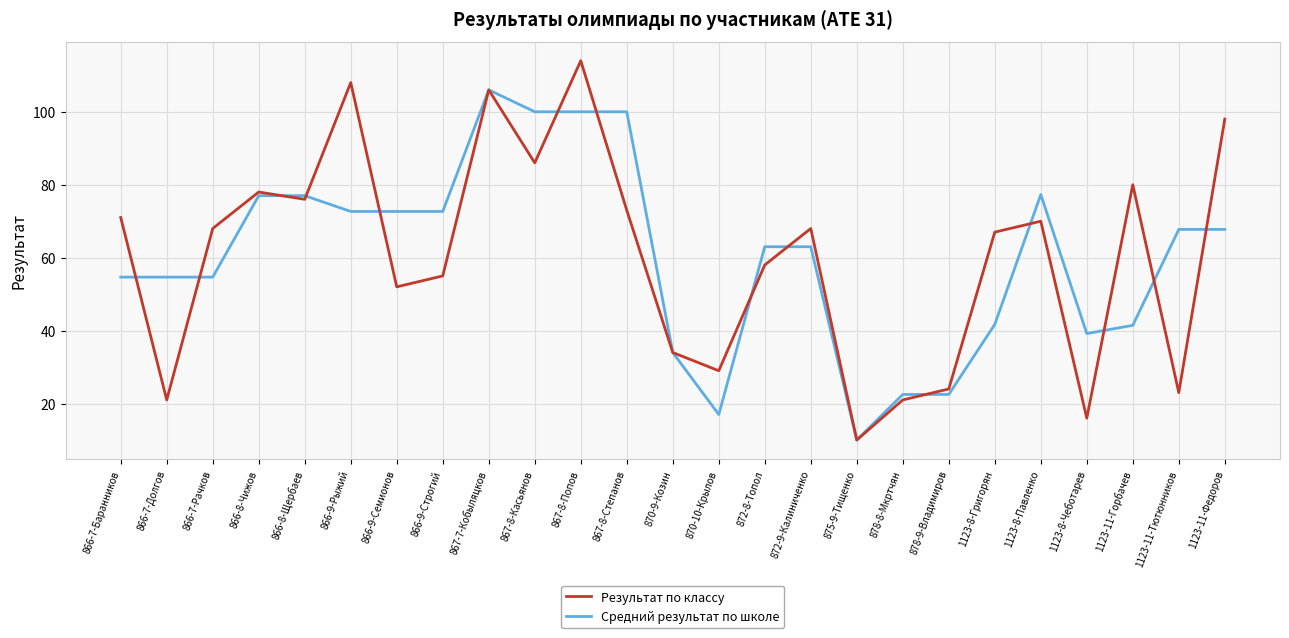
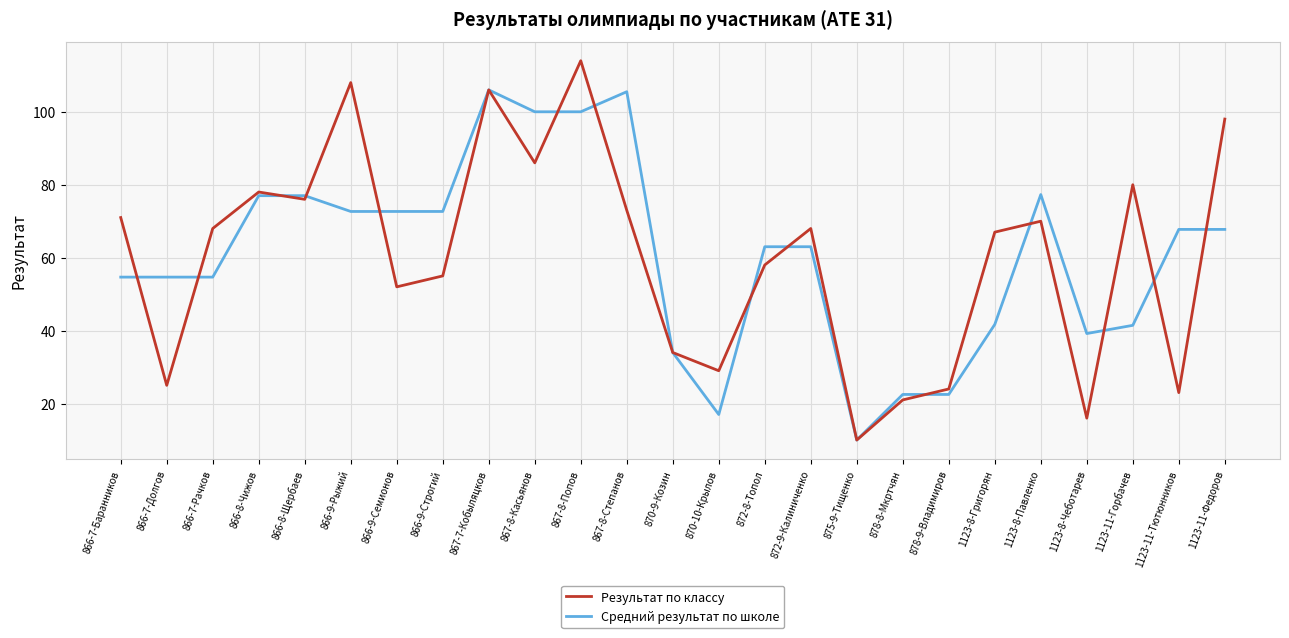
  {
    "Результат по классу": {
      "866-7-Баранников": 71,
-     "866-7-Долгов": 21,
+     "866-7-Долгов": 25,
      "866-7-Рачков": 68,
      "866-8-Чижов": 78,
      "866-8-Щербаев": 76,
      "866-9-Рыжий": 108,
      "866-9-Семионов": 52,
      "866-9-Строгий": 55,
      "867-8-Касьянов": 86,
      "867-8-Попов": 114,
      "867-8-Степанов": 73,
      "870-10-Крылов": 29,
      "872-8-Топол": 58,
      "872-9-Калиниченко": 68,
      "878-8-Мкртчян": 21,
      "878-9-Владимиров": 24,
      "1123-8-Григорян": 67,
      "1123-8-Павленко": 70,
      "1123-8-Чеботарев": 16,
      "1123-11-Горбачев": 80,
      "1123-11-Тютюнников": 23,
      "1123-11-Федоров": 98
    },
    "Средний результат по школе": {
      "866-7-Баранников": 55,
      "866-7-Долгов": 55,
      "866-7-Рачков": 55,
      "866-8-Чижов": 77,
      "866-8-Щербаев": 77,
      "866-9-Рыжий": 73,
      "866-9-Семионов": 73,
      "866-9-Строгий": 73,
      "867-8-Касьянов": 100,
      "867-8-Попов": 100,
-     "867-8-Степанов": 100,
+     "867-8-Степанов": 106,
      "870-10-Крылов": 17,
      "872-8-Топол": 63,
      "872-9-Калиниченко": 63,
      "878-8-Мкртчян": 23,
      "878-9-Владимиров": 23,
      "1123-8-Григорян": 42,
      "1123-8-Павленко": 77,
      "1123-8-Чеботарев": 39,
      "1123-11-Горбачев": 41,
      "1123-11-Тютюнников": 68,
      "1123-11-Федоров": 68
    }
  }
